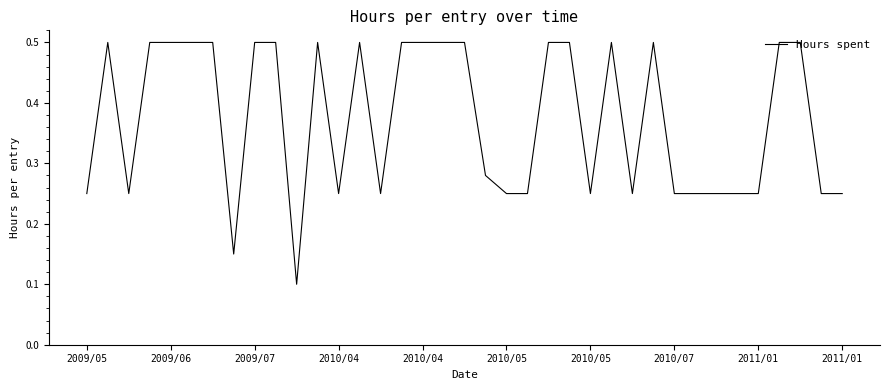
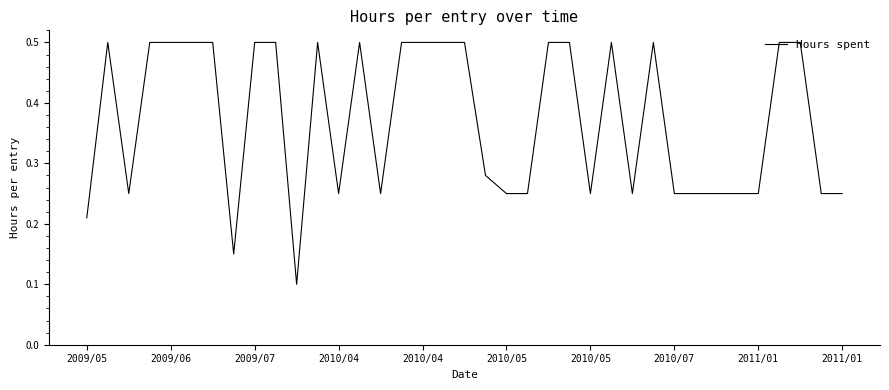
  {
-   "2009/05": 0.25,
+   "2009/05": 0.21,
    "2009/06": 0.50,
    "2009/07": 0.50,
    "2010/07": 0.25
  }
